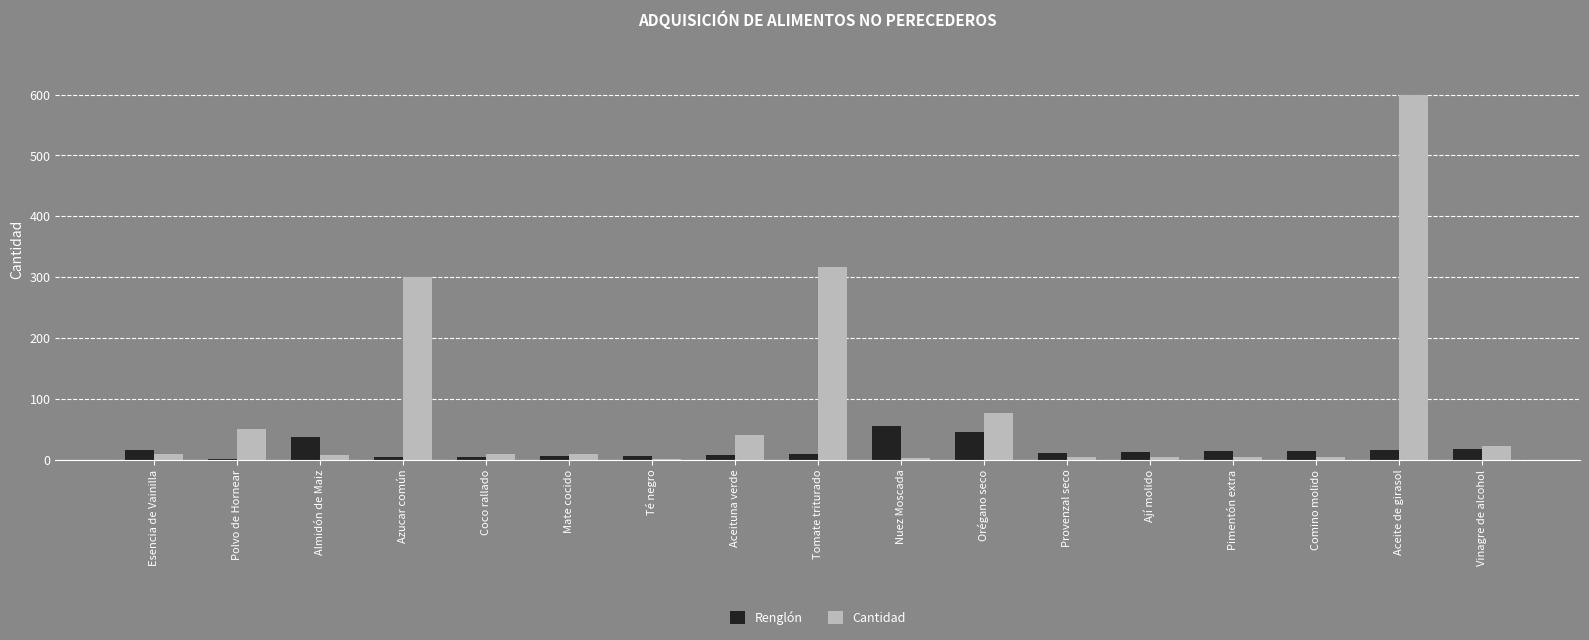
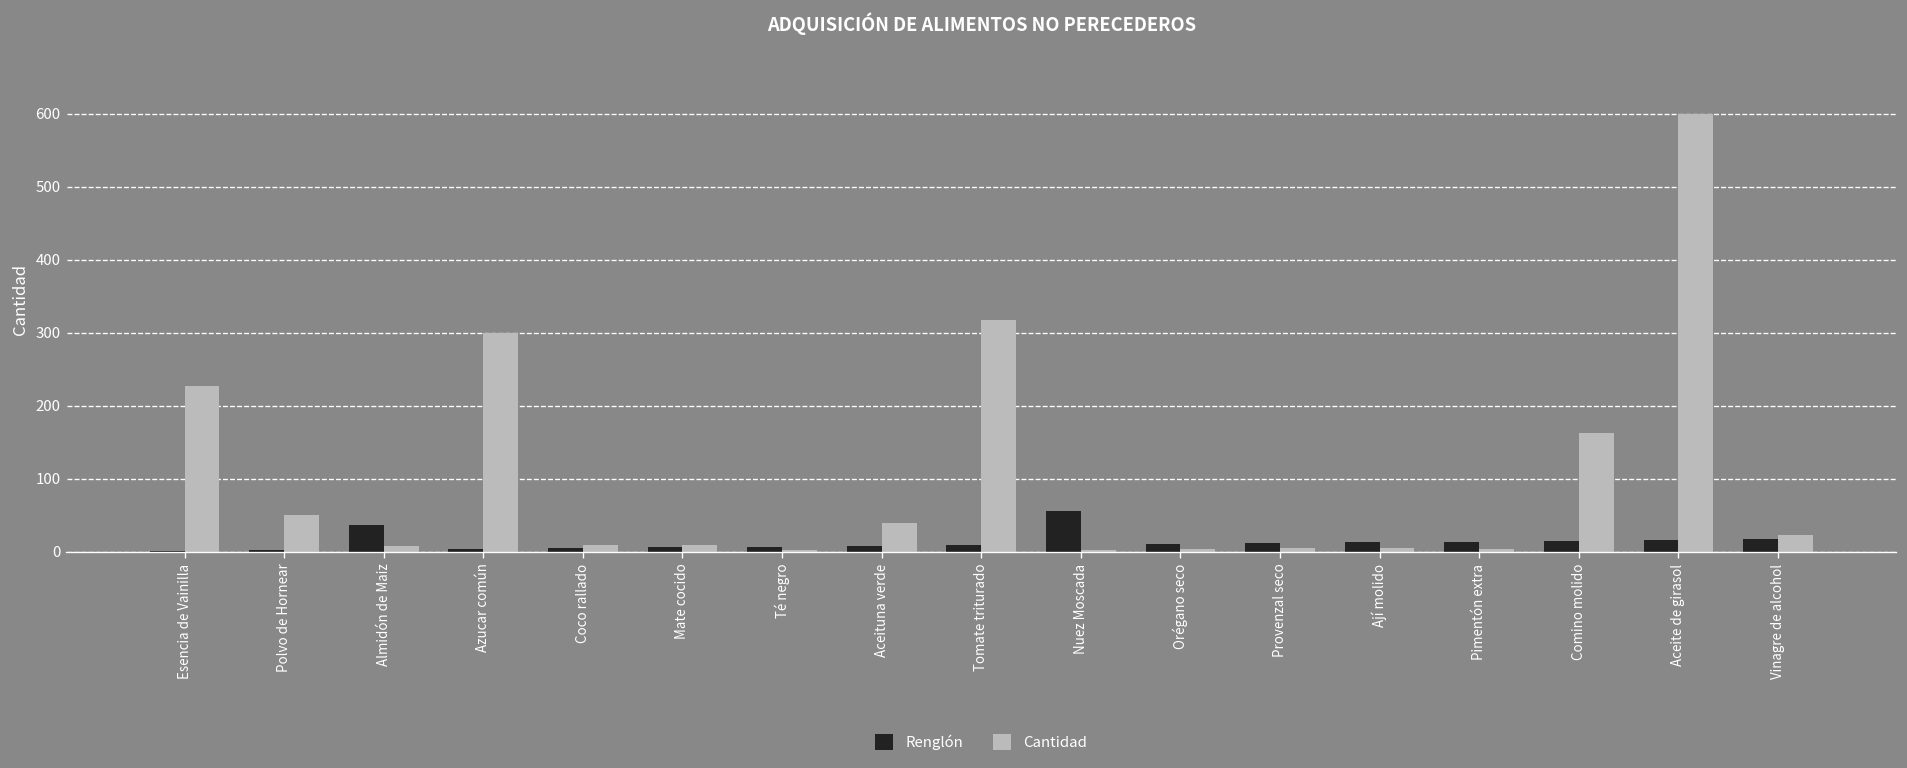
  {
    "Renglón": {
-     "Esencia de Vainilla": 20,
+     "Esencia de Vainilla": 0,
      "Almidón de Maiz": 40,
      "Coco rallado": 10,
      "Mate cocido": 10,
      "Té negro": 10,
      "Aceituna verde": 10,
      "Tomate triturado": 10,
      "Nuez Moscada": 60,
-     "Orégano seco": 50,
+     "Orégano seco": 10,
      "Provenzal seco": 10,
      "Ají molido": 10,
      "Pimentón extra": 10,
      "Comino molido": 20,
      "Aceite de girasol": 20,
      "Vinagre de alcohol": 20
    },
    "Cantidad": {
-     "Esencia de Vainilla": 10,
+     "Esencia de Vainilla": 230,
      "Polvo de Hornear": 50,
      "Almidón de Maiz": 10,
      "Azucar común": 300,
      "Coco rallado": 10,
      "Mate cocido": 10,
      "Aceituna verde": 40,
      "Tomate triturado": 320,
-     "Orégano seco": 80,
+     "Orégano seco": 0,
      "Provenzal seco": 10,
      "Ají molido": 10,
-     "Comino molido": 0,
+     "Comino molido": 160,
      "Aceite de girasol": 600,
      "Vinagre de alcohol": 20
    }
  }
